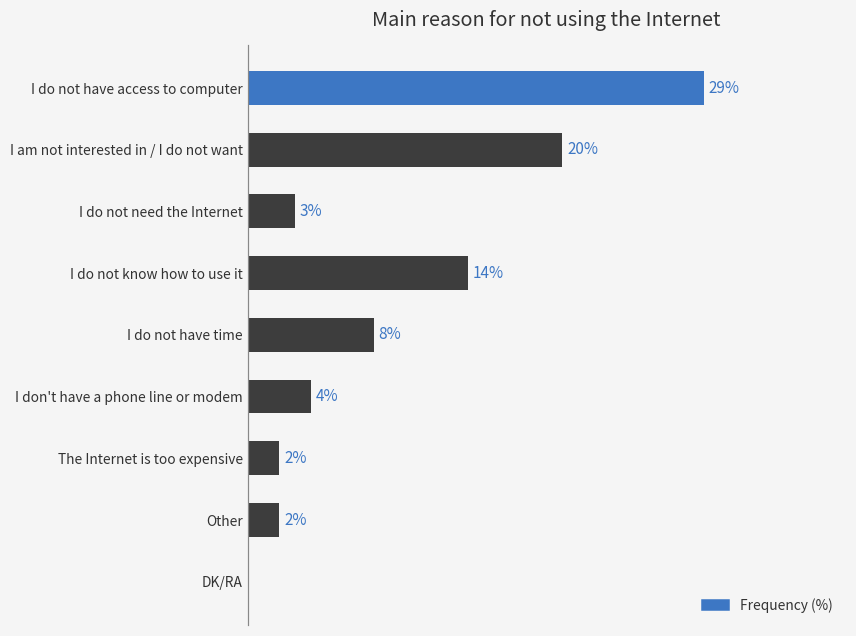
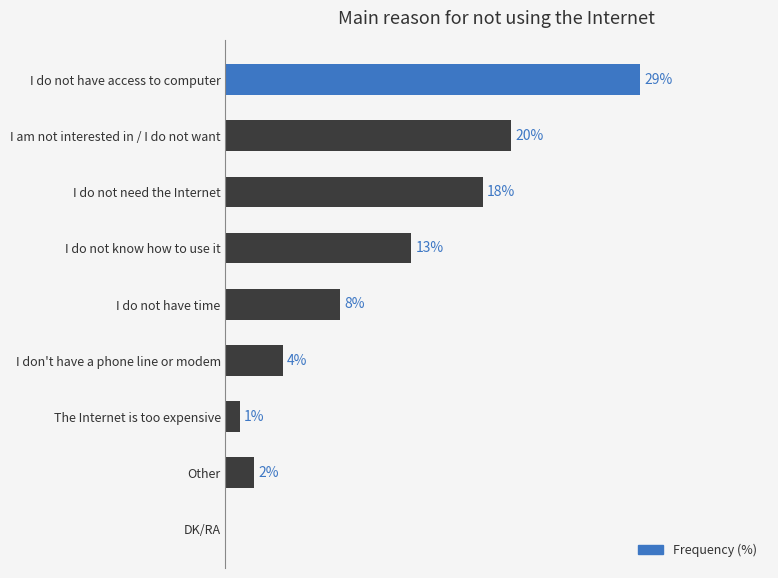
  {
    "I do not have access to computer": "29%",
    "I am not interested in / I do not want": "20%",
-   "I do not need the Internet": "3%",
-   "I do not know how to use it": "14%",
+   "I do not need the Internet": "18%",
+   "I do not know how to use it": "13%",
    "I do not have time": "8%",
    "I don't have a phone line or modem": "4%",
-   "The Internet is too expensive": "2%",
+   "The Internet is too expensive": "1%",
    "Other": "2%"
  }
